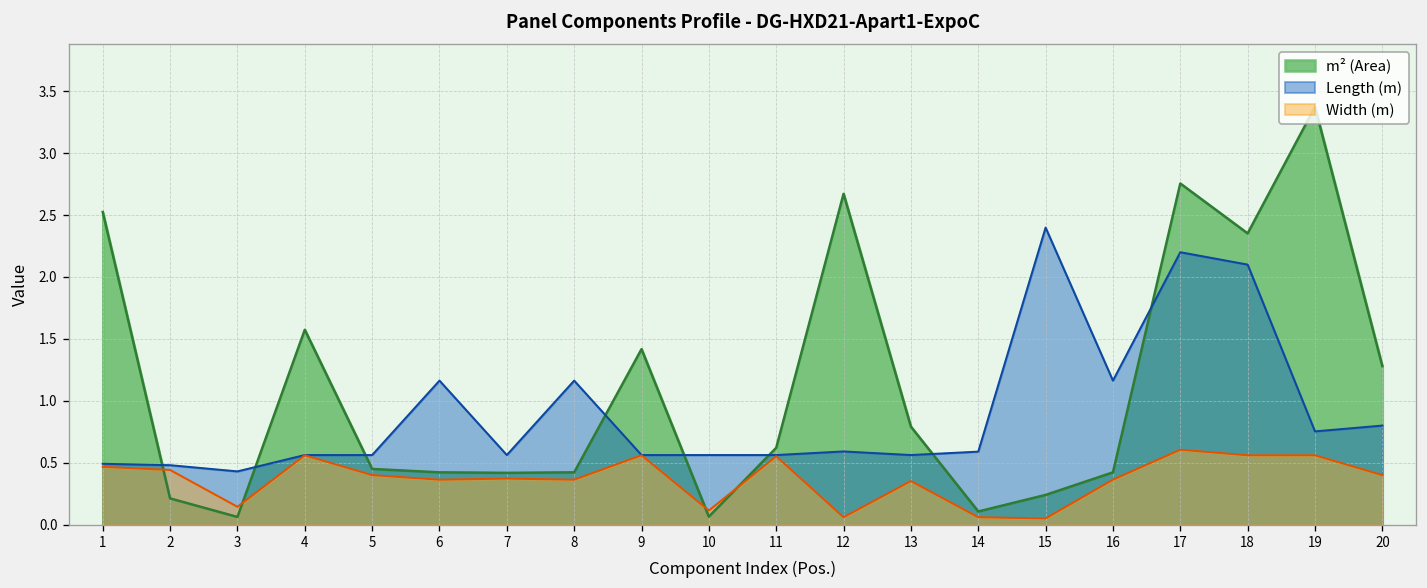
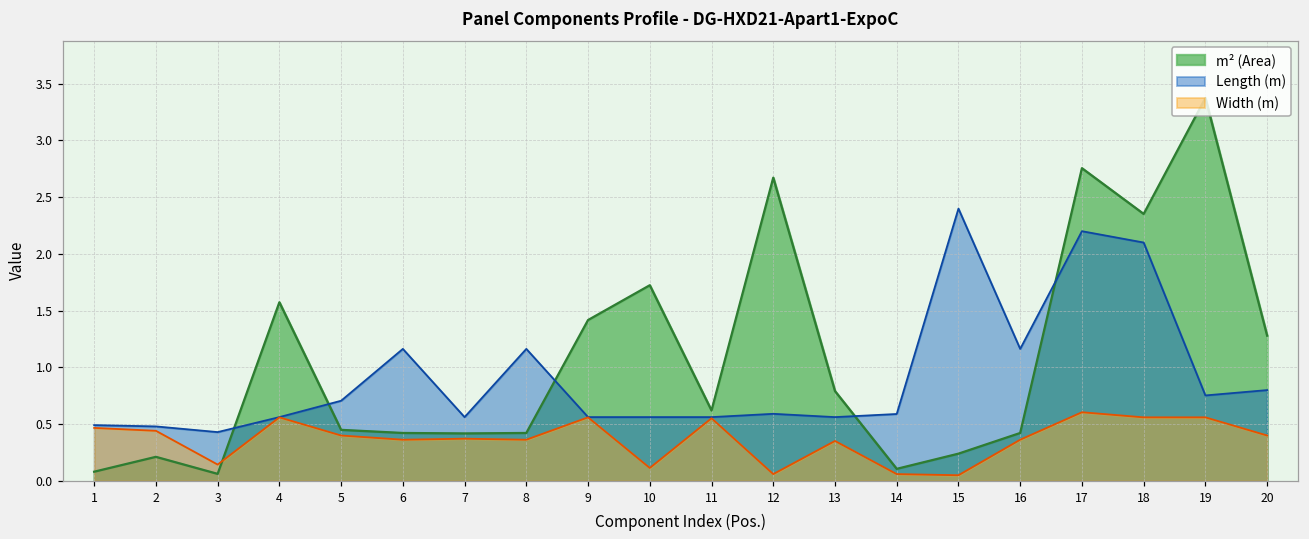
  {
    "m² (Area)": {
-     "1": 2.52,
+     "1": 0.08,
      "2": 0.21,
      "3": 0.06,
      "4": 1.57,
      "5": 0.45,
      "6": 0.42,
      "7": 0.42,
      "8": 0.42,
      "9": 1.42,
-     "10": 0.06,
+     "10": 1.72,
      "11": 0.62,
      "12": 2.67,
      "13": 0.79,
      "14": 0.11,
      "15": 0.24,
      "16": 0.42,
      "17": 2.76,
      "18": 2.35,
      "20": 1.28
    },
    "Length (m)": {
      "2": 0.48,
      "3": 0.43,
-     "5": 0.56,
+     "5": 0.71,
      "6": 1.16,
      "7": 0.56,
      "8": 1.16,
      "10": 0.56,
      "12": 0.59,
      "13": 0.56,
      "14": 0.59,
      "15": 2.40,
      "16": 1.16,
      "17": 2.20,
      "18": 2.10,
      "19": 0.75,
      "20": 0.80
    },
    "Width (m)": {
      "2": 0.44,
      "3": 0.14,
      "5": 0.40,
      "6": 0.36,
      "7": 0.37,
      "8": 0.36,
      "10": 0.11,
      "12": 0.06,
      "13": 0.35,
      "14": 0.06,
      "15": 0.05,
      "16": 0.36,
      "17": 0.61,
      "18": 0.56,
      "19": 0.56,
      "20": 0.40
    }
  }
